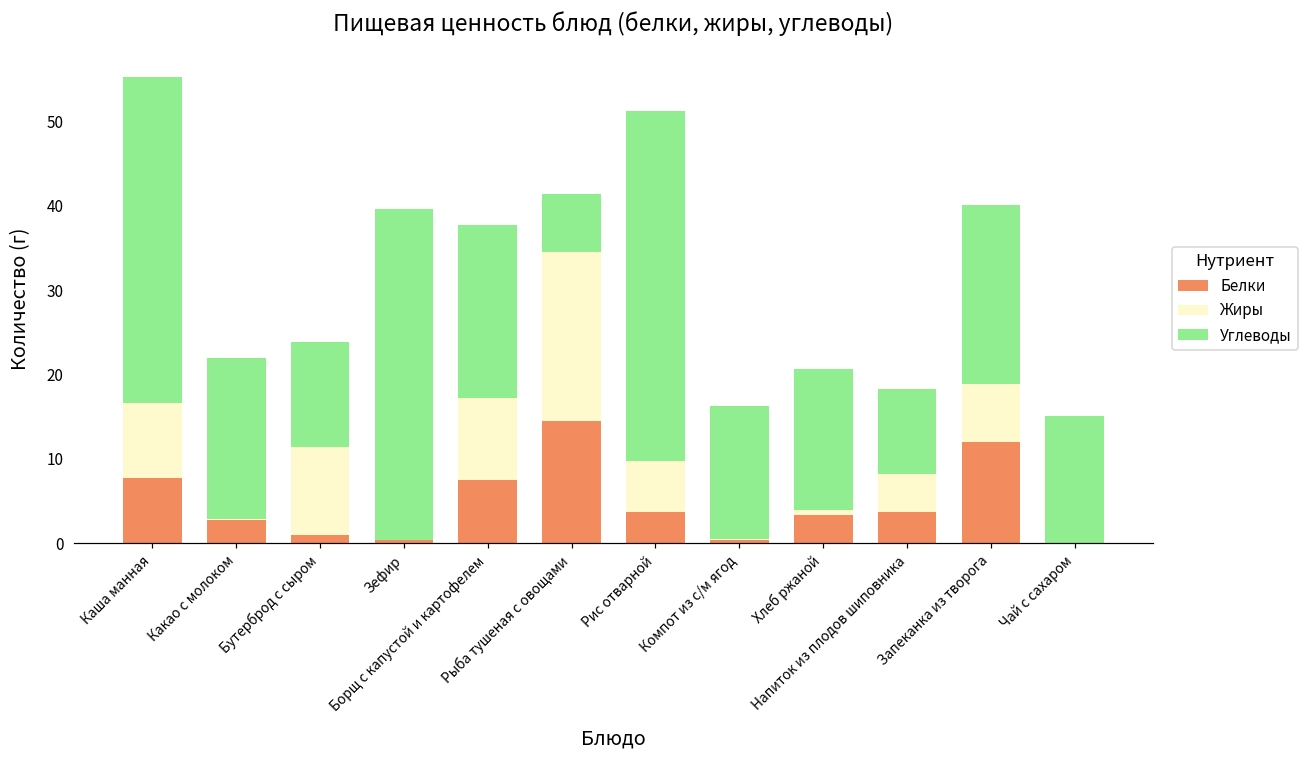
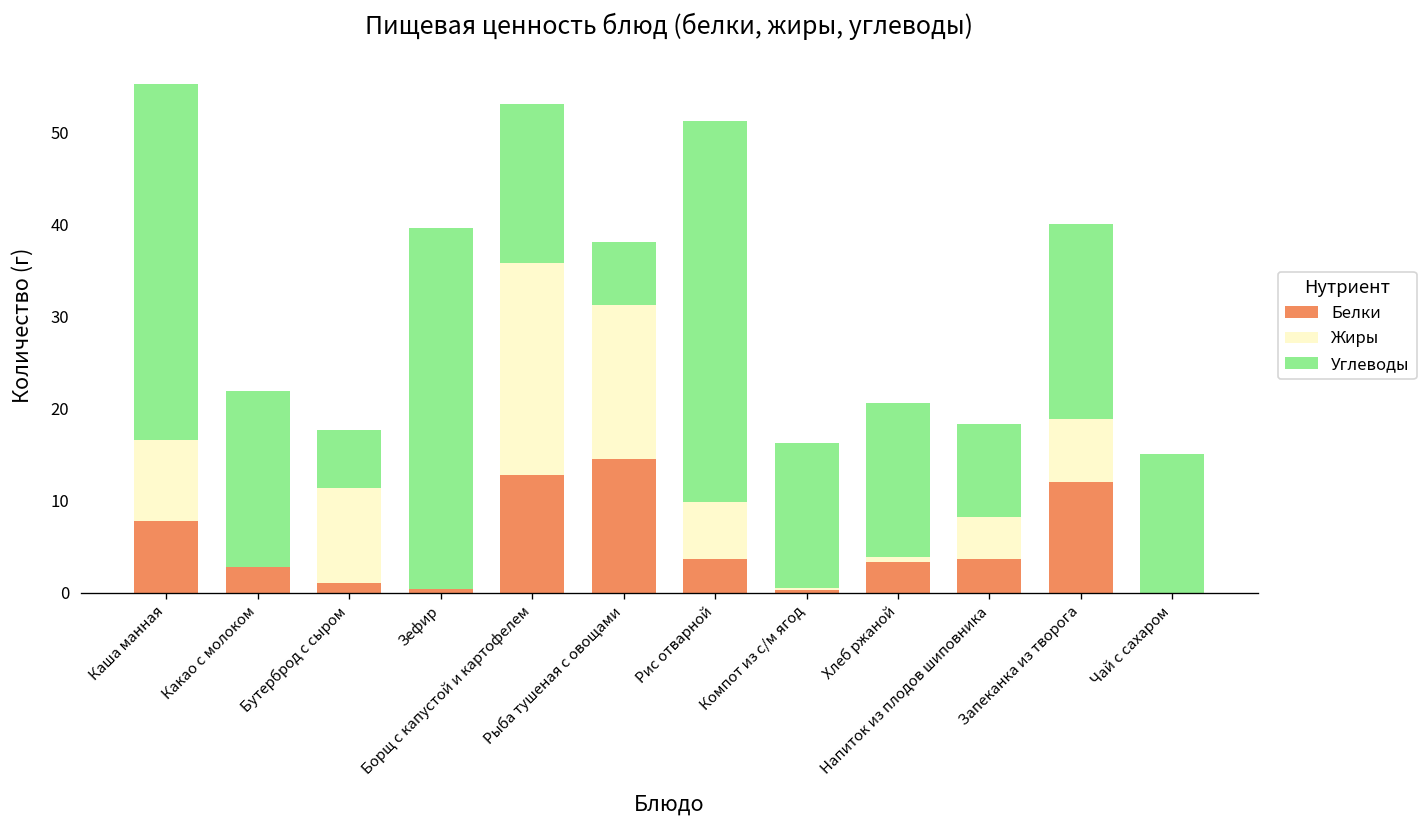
  {
    "Белки": {
      "Каша манная": 8,
      "Какао с молоком": 3,
      "Бутерброд с сыром": 1,
      "Зефир": 0,
-     "Борщ с капустой и картофелем": 8,
+     "Борщ с капустой и картофелем": 13,
      "Рыба тушеная с овощами": 15,
      "Рис отварной": 4,
      "Компот из с/м ягод": 0,
      "Хлеб ржаной": 3,
      "Напиток из плодов шиповника": 4,
      "Запеканка из творога": 12,
      "Чай с сахаром": 0
    },
    "Жиры": {
      "Каша манная": 9,
      "Бутерброд с сыром": 10,
      "Зефир": 0,
-     "Борщ с капустой и картофелем": 10,
-     "Рыба тушеная с овощами": 20,
+     "Борщ с капустой и картофелем": 23,
+     "Рыба тушеная с овощами": 17,
      "Рис отварной": 6,
      "Хлеб ржаной": 1,
      "Напиток из плодов шиповника": 5,
      "Запеканка из творога": 7,
      "Чай с сахаром": 0
    },
    "Углеводы": {
      "Каша манная": 39,
      "Какао с молоком": 19,
-     "Бутерброд с сыром": 12,
+     "Бутерброд с сыром": 6,
      "Зефир": 39,
-     "Борщ с капустой и картофелем": 21,
+     "Борщ с капустой и картофелем": 17,
      "Рыба тушеная с овощами": 7,
      "Рис отварной": 42,
      "Компот из с/м ягод": 16,
      "Хлеб ржаной": 17,
      "Напиток из плодов шиповника": 10,
      "Запеканка из творога": 21,
      "Чай с сахаром": 15
    }
  }
